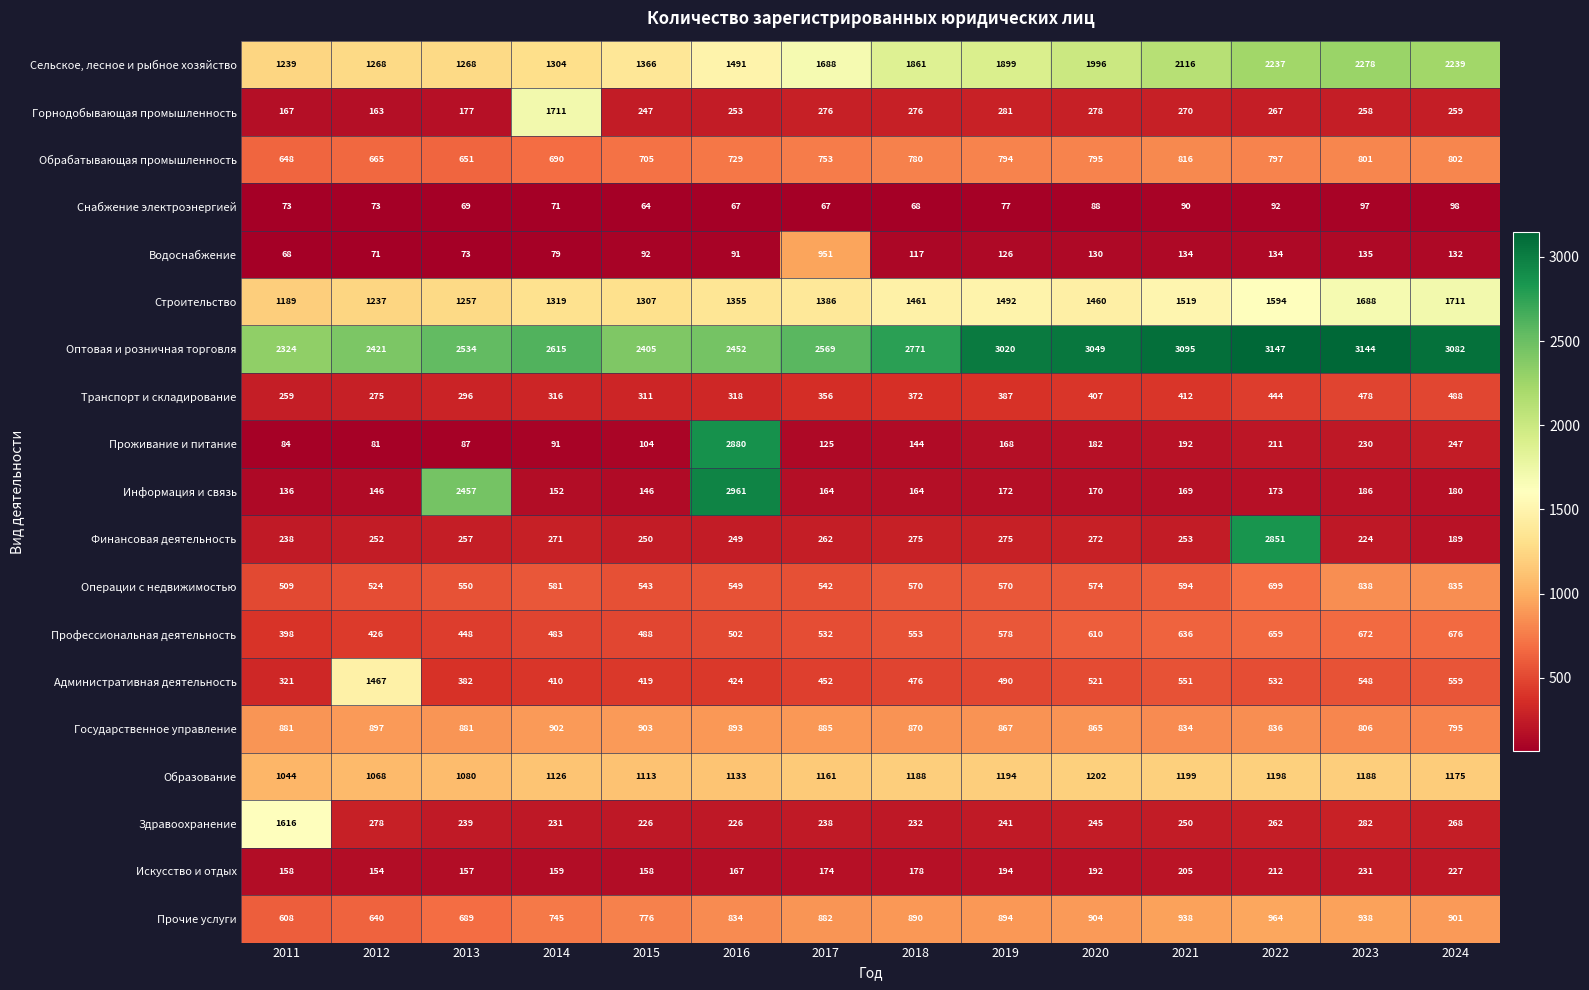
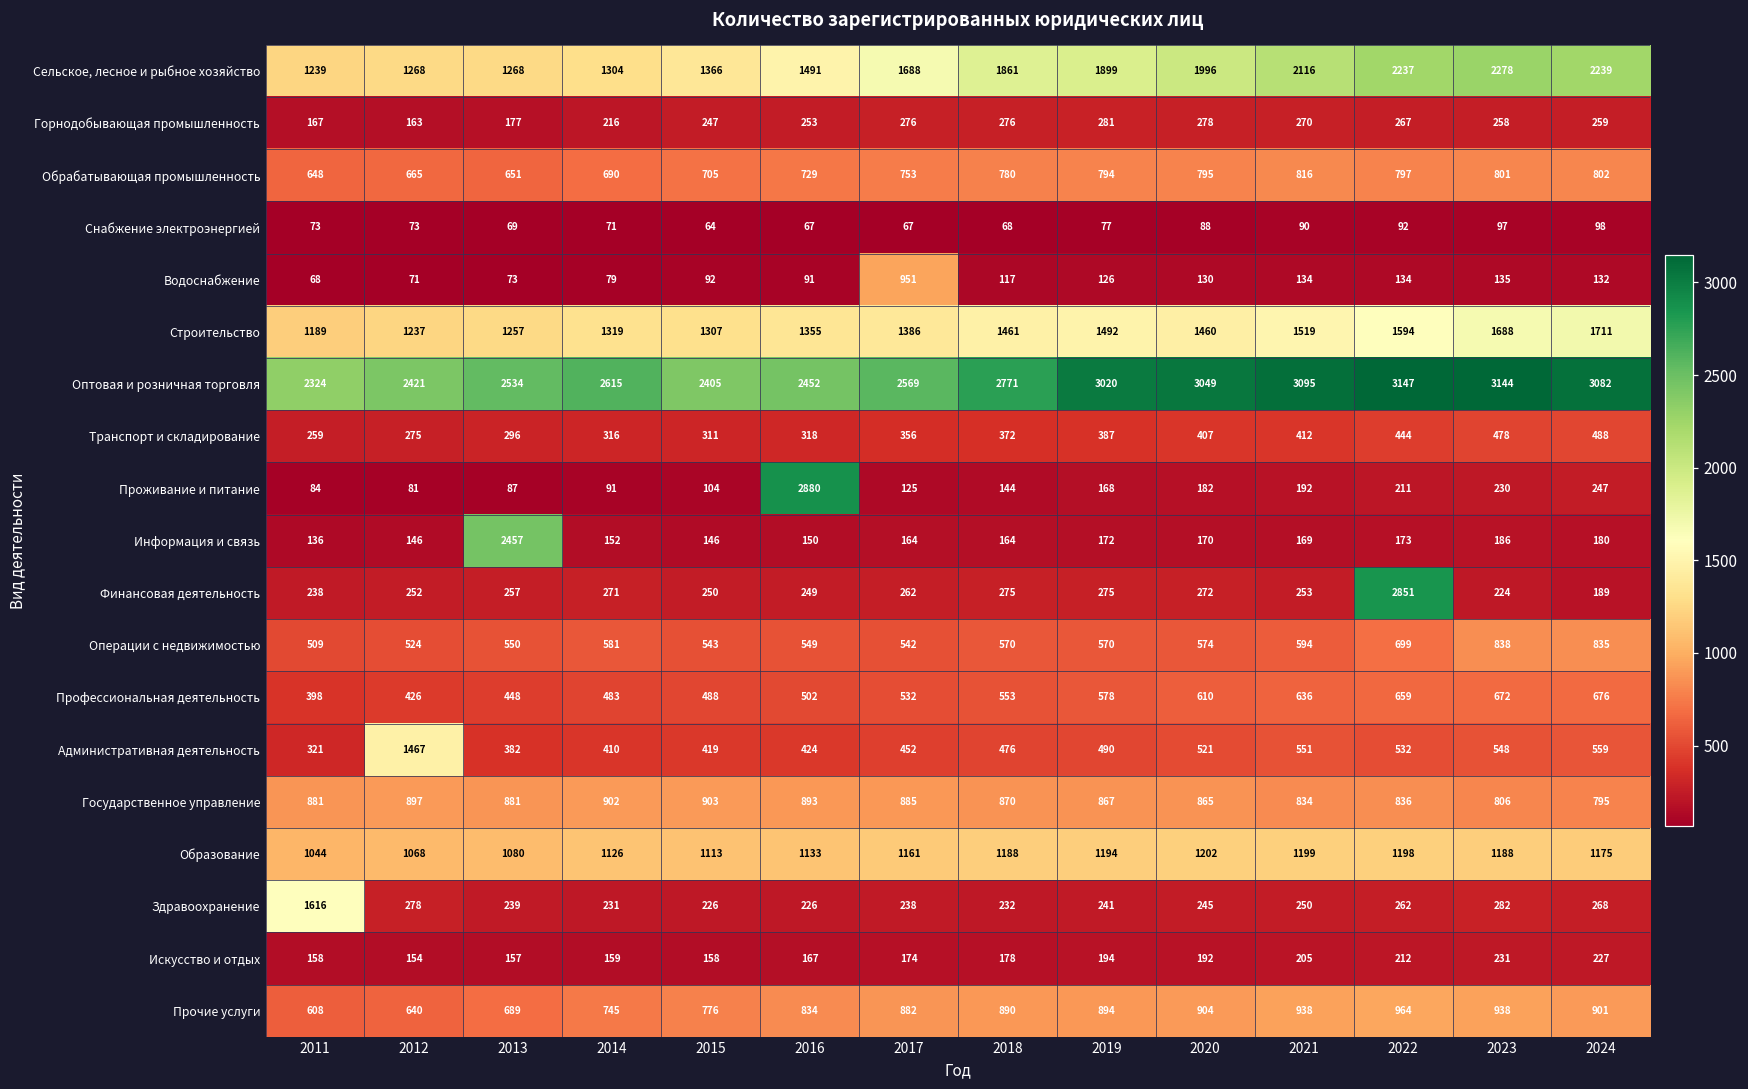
  {
    "Горнодобывающая промышленность": {
      "2011": 167,
      "2012": 163,
      "2013": 177,
-     "2014": 1711,
+     "2014": 216,
      "2015": 247,
      "2016": 253,
      "2017": 276,
      "2018": 276,
      "2019": 281,
      "2020": 278,
      "2021": 270,
      "2022": 267,
      "2023": 258,
      "2024": 259
    },
    "Информация и связь": {
      "2011": 136,
      "2012": 146,
      "2013": 2457,
      "2014": 152,
      "2015": 146,
-     "2016": 2961,
+     "2016": 150,
      "2017": 164,
      "2018": 164,
      "2019": 172,
      "2020": 170,
      "2021": 169,
      "2022": 173,
      "2023": 186,
      "2024": 180
    }
  }
